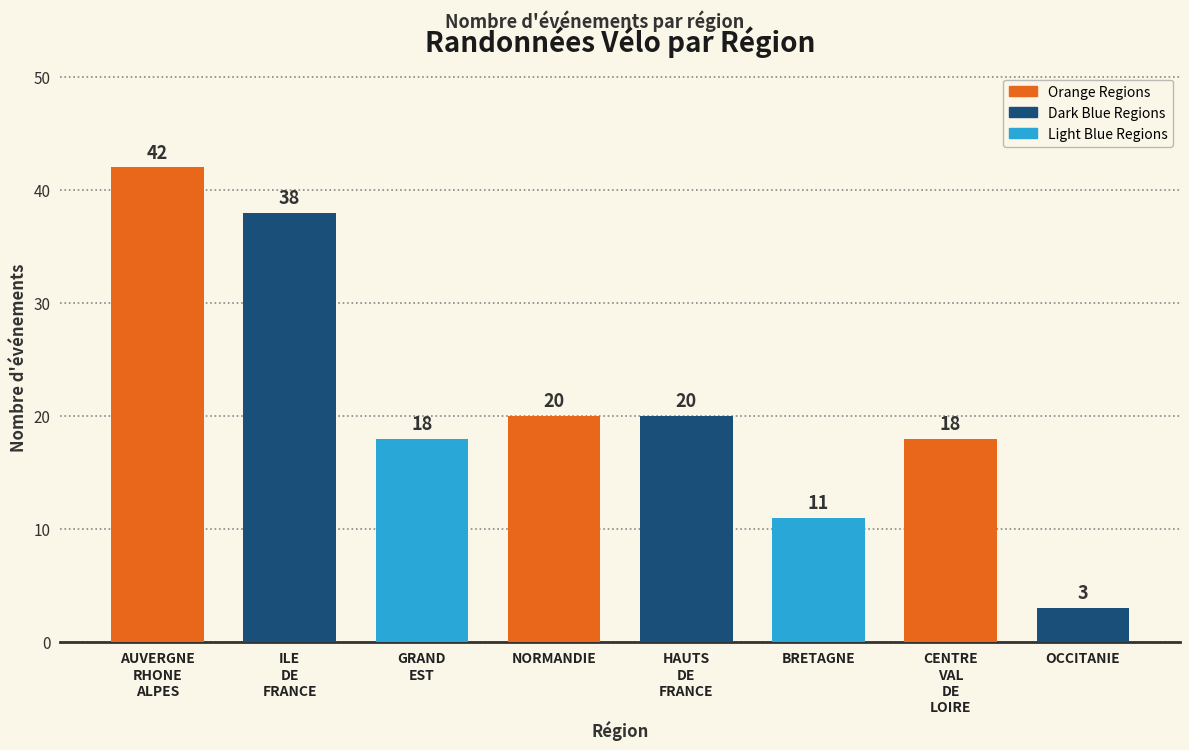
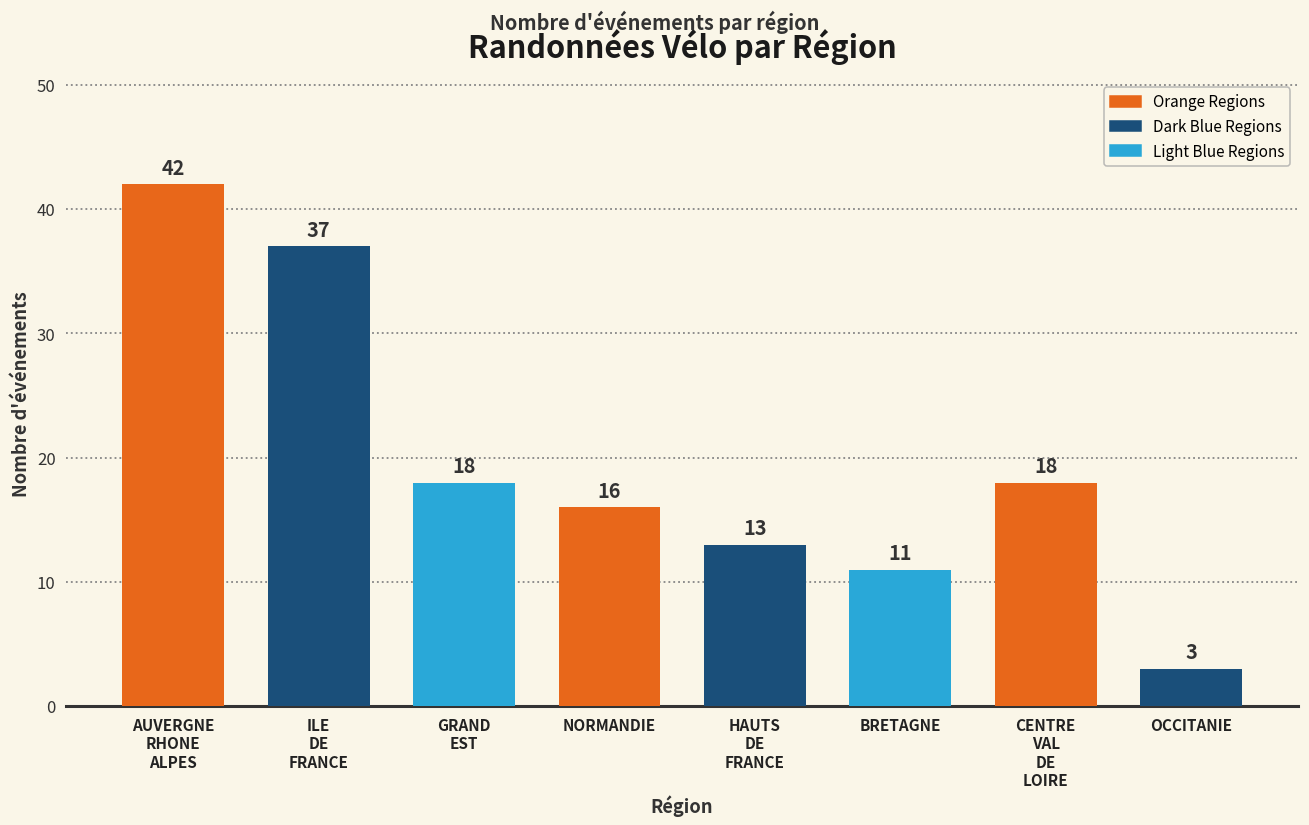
  {
    "AUVERGNE RHONE ALPES": 42,
-   "ILE DE FRANCE": 38,
+   "ILE DE FRANCE": 37,
    "GRAND EST": 18,
-   "NORMANDIE": 20,
-   "HAUTS DE FRANCE": 20,
+   "NORMANDIE": 16,
+   "HAUTS DE FRANCE": 13,
    "BRETAGNE": 11,
    "CENTRE VAL DE LOIRE": 18,
    "OCCITANIE": 3
  }
